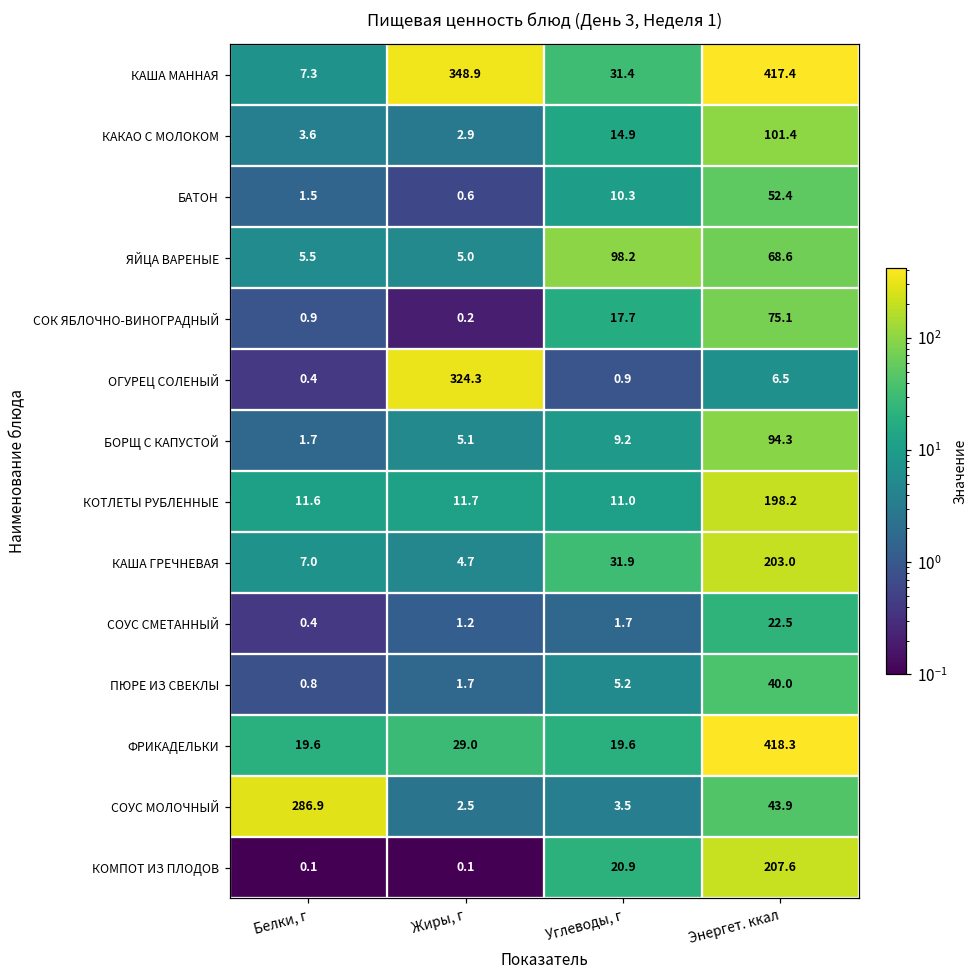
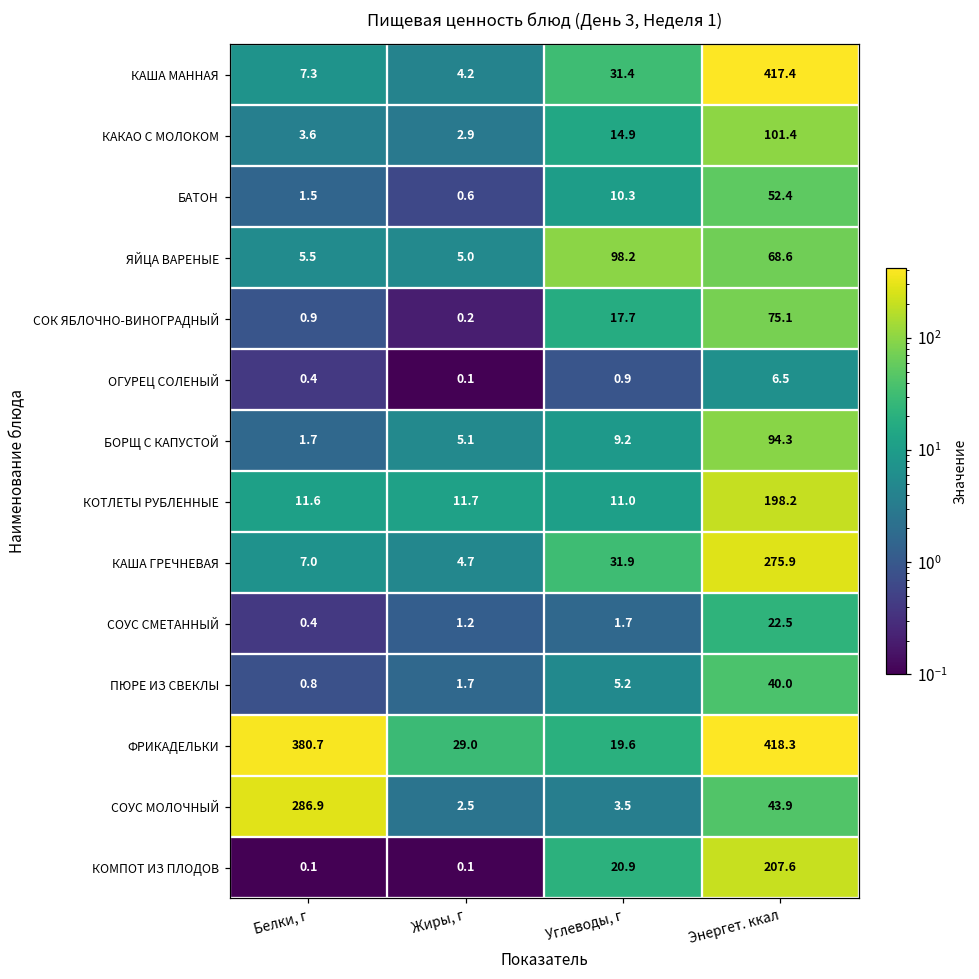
  {
    "КАША МАННАЯ": {
      "Белки, г": 7.3,
-     "Жиры, г": 348.9,
+     "Жиры, г": 4.2,
      "Углеводы, г": 31.4,
      "Энергет. ккал": 417.4
    },
    "КАКАО С МОЛОКОМ": {
      "Белки, г": 3.6,
      "Жиры, г": 2.9,
      "Углеводы, г": 14.9,
      "Энергет. ккал": 101.4
    },
    "БАТОН": {
      "Белки, г": 1.5,
      "Жиры, г": 0.6,
      "Углеводы, г": 10.3,
      "Энергет. ккал": 52.4
    },
    "ЯЙЦА ВАРЕНЫЕ": {
      "Белки, г": 5.5,
      "Жиры, г": 5.0,
      "Углеводы, г": 98.2,
      "Энергет. ккал": 68.6
    },
    "СОК ЯБЛОЧНО-ВИНОГРАДНЫЙ": {
      "Белки, г": 0.9,
      "Жиры, г": 0.2,
      "Углеводы, г": 17.7,
      "Энергет. ккал": 75.1
    },
    "ОГУРЕЦ СОЛЕНЫЙ": {
      "Белки, г": 0.4,
-     "Жиры, г": 324.3,
+     "Жиры, г": 0.1,
      "Углеводы, г": 0.9,
      "Энергет. ккал": 6.5
    },
    "БОРЩ С КАПУСТОЙ": {
      "Белки, г": 1.7,
      "Жиры, г": 5.1,
      "Углеводы, г": 9.2,
      "Энергет. ккал": 94.3
    },
    "КОТЛЕТЫ РУБЛЕННЫЕ": {
      "Белки, г": 11.6,
      "Жиры, г": 11.7,
      "Углеводы, г": 11.0,
      "Энергет. ккал": 198.2
    },
    "КАША ГРЕЧНЕВАЯ": {
      "Белки, г": 7.0,
      "Жиры, г": 4.7,
      "Углеводы, г": 31.9,
-     "Энергет. ккал": 203.0
+     "Энергет. ккал": 275.9
    },
    "СОУС СМЕТАННЫЙ": {
      "Белки, г": 0.4,
      "Жиры, г": 1.2,
      "Углеводы, г": 1.7,
      "Энергет. ккал": 22.5
    },
    "ПЮРЕ ИЗ СВЕКЛЫ": {
      "Белки, г": 0.8,
      "Жиры, г": 1.7,
      "Углеводы, г": 5.2,
      "Энергет. ккал": 40.0
    },
    "ФРИКАДЕЛЬКИ": {
-     "Белки, г": 19.6,
+     "Белки, г": 380.7,
      "Жиры, г": 29.0,
      "Углеводы, г": 19.6,
      "Энергет. ккал": 418.3
    },
    "СОУС МОЛОЧНЫЙ": {
      "Белки, г": 286.9,
      "Жиры, г": 2.5,
      "Углеводы, г": 3.5,
      "Энергет. ккал": 43.9
    },
    "КОМПОТ ИЗ ПЛОДОВ": {
      "Белки, г": 0.1,
      "Жиры, г": 0.1,
      "Углеводы, г": 20.9,
      "Энергет. ккал": 207.6
    }
  }
